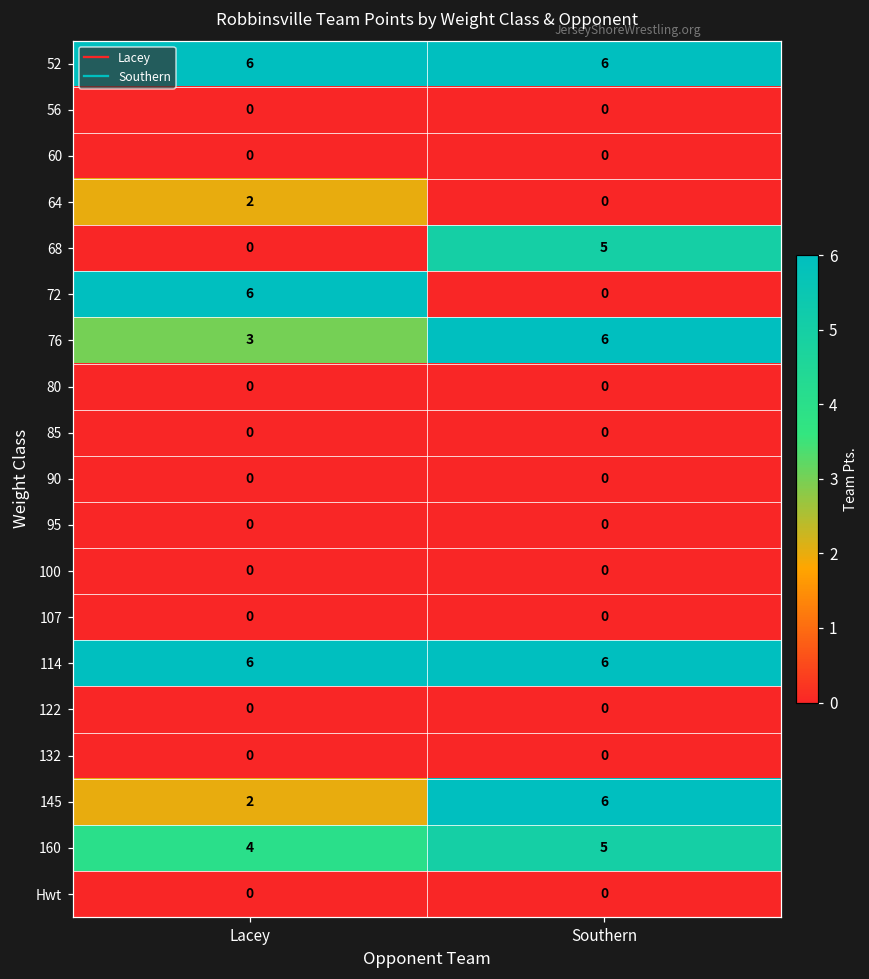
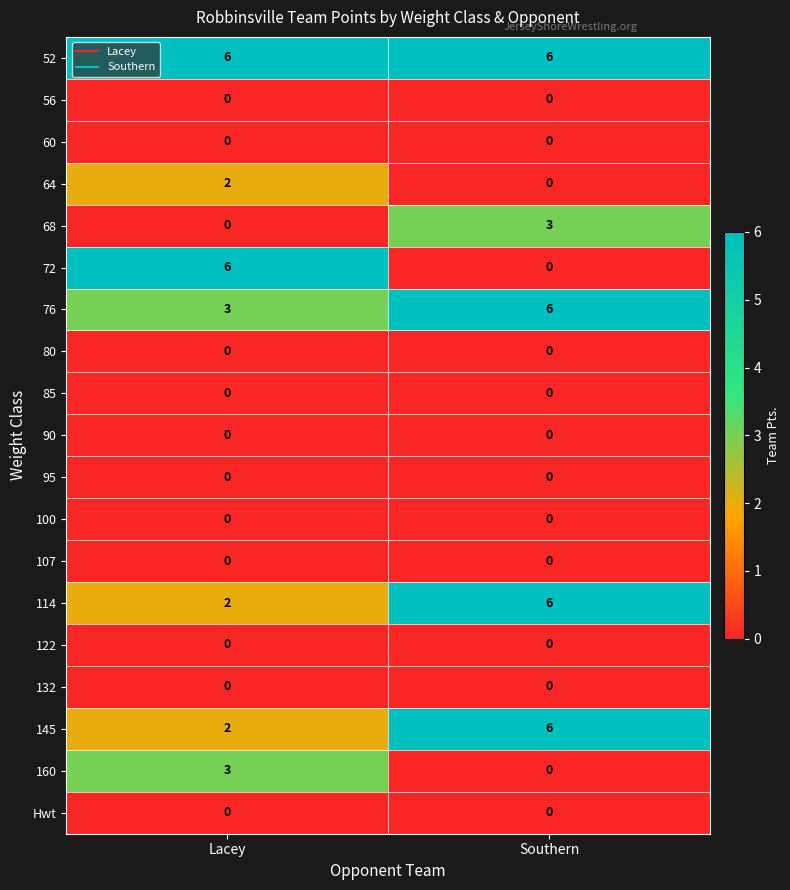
  {
    "52": {
      "Lacey": 6,
      "Southern": 6
    },
    "56": {
      "Lacey": 0,
      "Southern": 0
    },
    "60": {
      "Lacey": 0,
      "Southern": 0
    },
    "64": {
      "Lacey": 2,
      "Southern": 0
    },
    "68": {
      "Lacey": 0,
-     "Southern": 5
+     "Southern": 3
    },
    "72": {
      "Lacey": 6,
      "Southern": 0
    },
    "76": {
      "Lacey": 3,
      "Southern": 6
    },
    "80": {
      "Lacey": 0,
      "Southern": 0
    },
    "85": {
      "Lacey": 0,
      "Southern": 0
    },
    "90": {
      "Lacey": 0,
      "Southern": 0
    },
    "95": {
      "Lacey": 0,
      "Southern": 0
    },
    "100": {
      "Lacey": 0,
      "Southern": 0
    },
    "107": {
      "Lacey": 0,
      "Southern": 0
    },
    "114": {
-     "Lacey": 6,
+     "Lacey": 2,
      "Southern": 6
    },
    "122": {
      "Lacey": 0,
      "Southern": 0
    },
    "132": {
      "Lacey": 0,
      "Southern": 0
    },
    "145": {
      "Lacey": 2,
      "Southern": 6
    },
    "160": {
-     "Lacey": 4,
-     "Southern": 5
+     "Lacey": 3,
+     "Southern": 0
    },
    "Hwt": {
      "Lacey": 0,
      "Southern": 0
    }
  }
